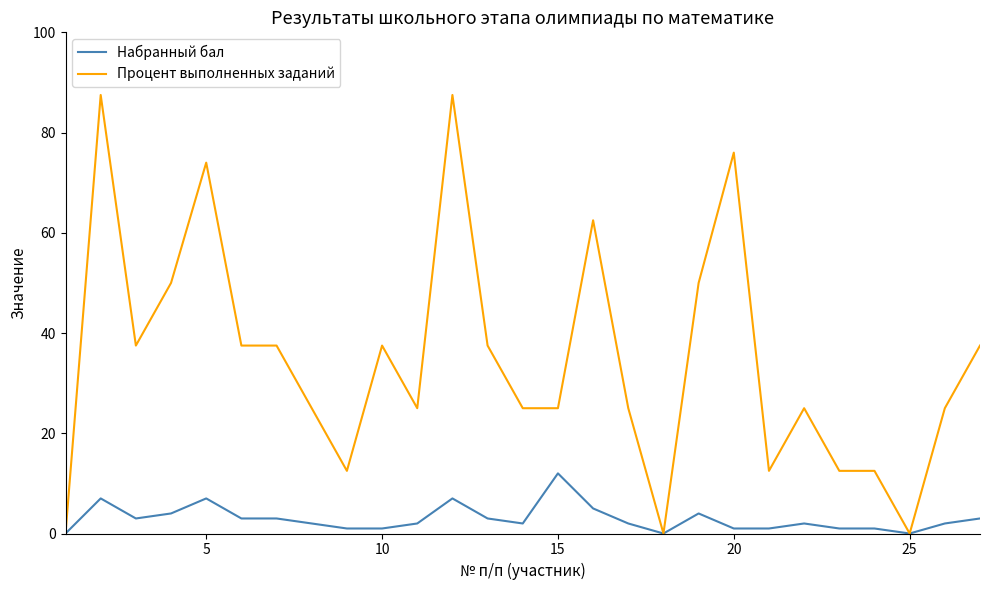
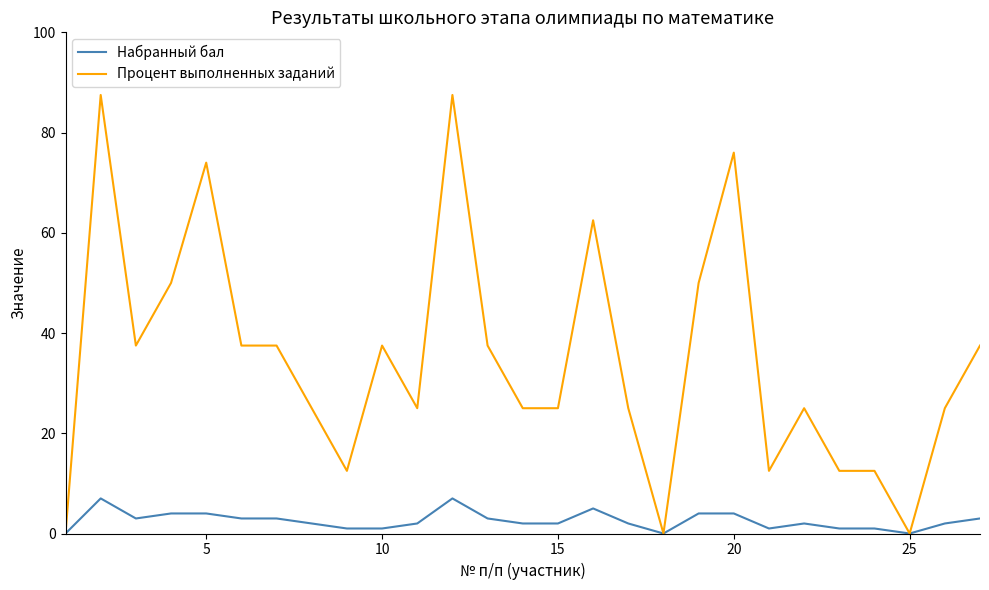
  {
    "Набранный бал": {
-     "5": 7,
+     "5": 4,
      "10": 1,
-     "15": 12,
-     "20": 1
+     "15": 2,
+     "20": 4
    },
    "Процент выполненных заданий": {
      "5": 74,
      "10": 38,
      "15": 25,
      "20": 76
    }
  }
